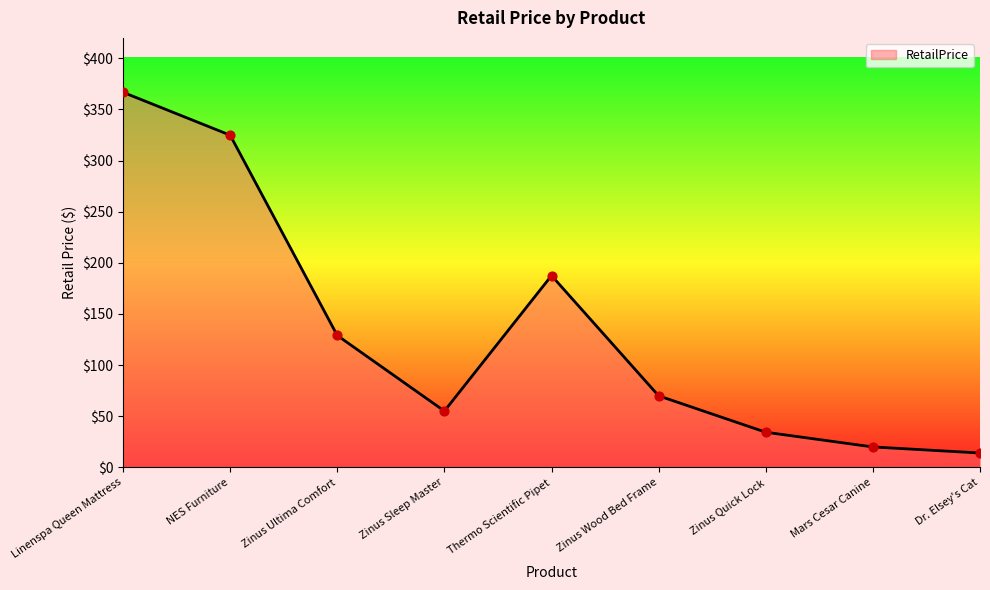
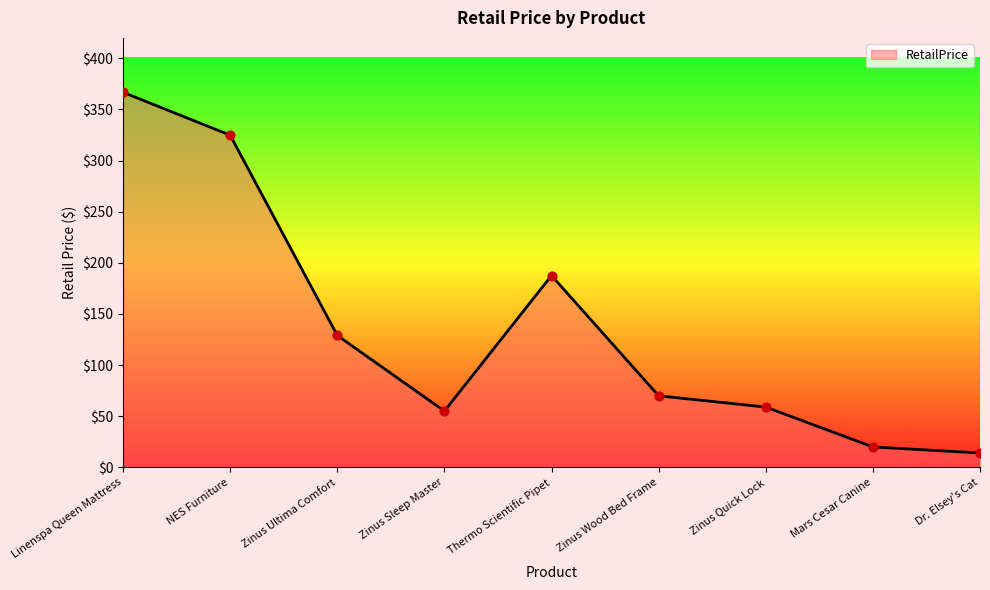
  {
    "Linenspa Queen Mattress": "$367",
    "NES Furniture": "$325",
    "Zinus Ultima Comfort": "$129",
    "Zinus Sleep Master": "$55",
    "Thermo Scientific Pipet": "$188",
    "Zinus Wood Bed Frame": "$70",
-   "Zinus Quick Lock": "$34",
+   "Zinus Quick Lock": "$59",
    "Mars Cesar Canine": "$20",
    "Dr. Elsey's Cat": "$14"
  }
